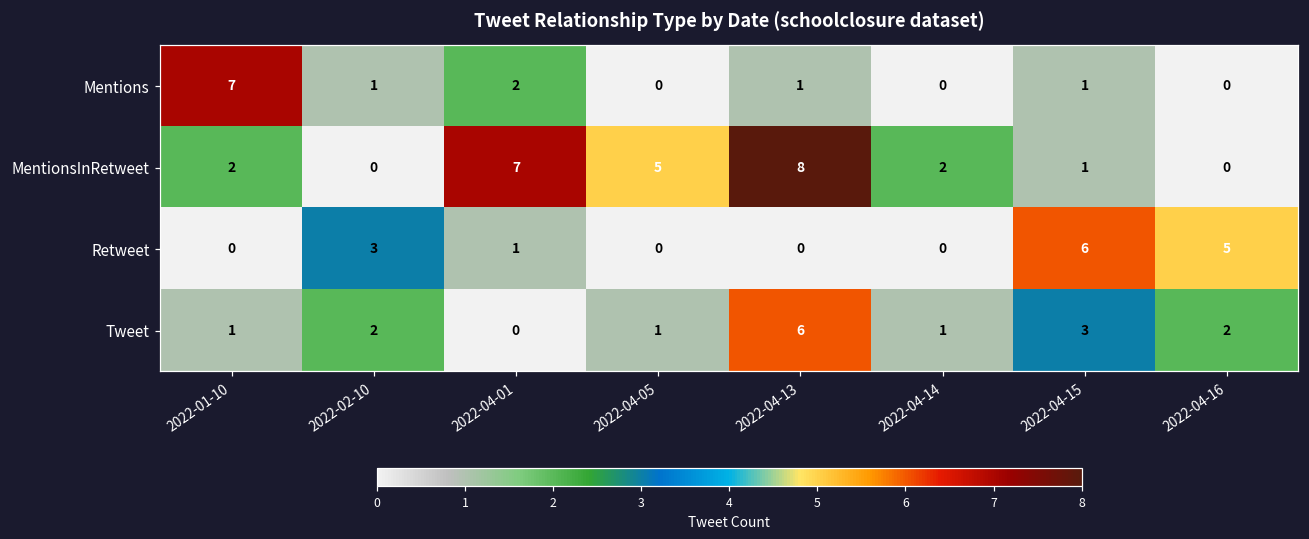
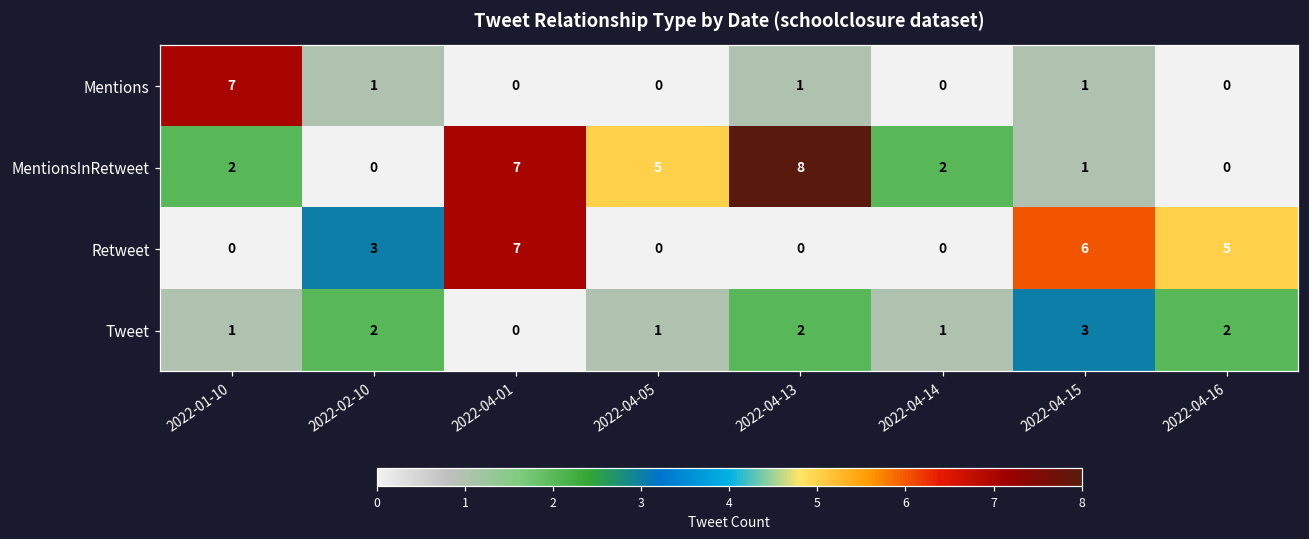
  {
    "Mentions": {
      "2022-01-10": 7,
      "2022-02-10": 1,
-     "2022-04-01": 2,
+     "2022-04-01": 0,
      "2022-04-05": 0,
      "2022-04-13": 1,
      "2022-04-14": 0,
      "2022-04-15": 1,
      "2022-04-16": 0
    },
    "MentionsInRetweet": {
      "2022-01-10": 2,
      "2022-02-10": 0,
      "2022-04-01": 7,
      "2022-04-05": 5,
      "2022-04-13": 8,
      "2022-04-14": 2,
      "2022-04-15": 1,
      "2022-04-16": 0
    },
    "Retweet": {
      "2022-01-10": 0,
      "2022-02-10": 3,
-     "2022-04-01": 1,
+     "2022-04-01": 7,
      "2022-04-05": 0,
      "2022-04-13": 0,
      "2022-04-14": 0,
      "2022-04-15": 6,
      "2022-04-16": 5
    },
    "Tweet": {
      "2022-01-10": 1,
      "2022-02-10": 2,
      "2022-04-01": 0,
      "2022-04-05": 1,
-     "2022-04-13": 6,
+     "2022-04-13": 2,
      "2022-04-14": 1,
      "2022-04-15": 3,
      "2022-04-16": 2
    }
  }
